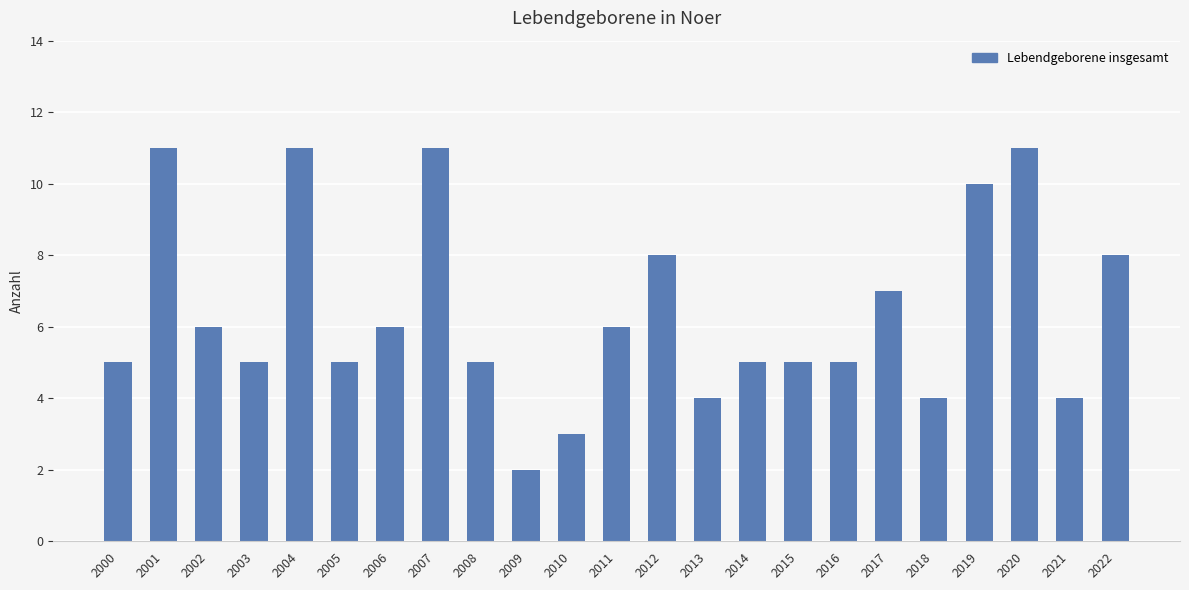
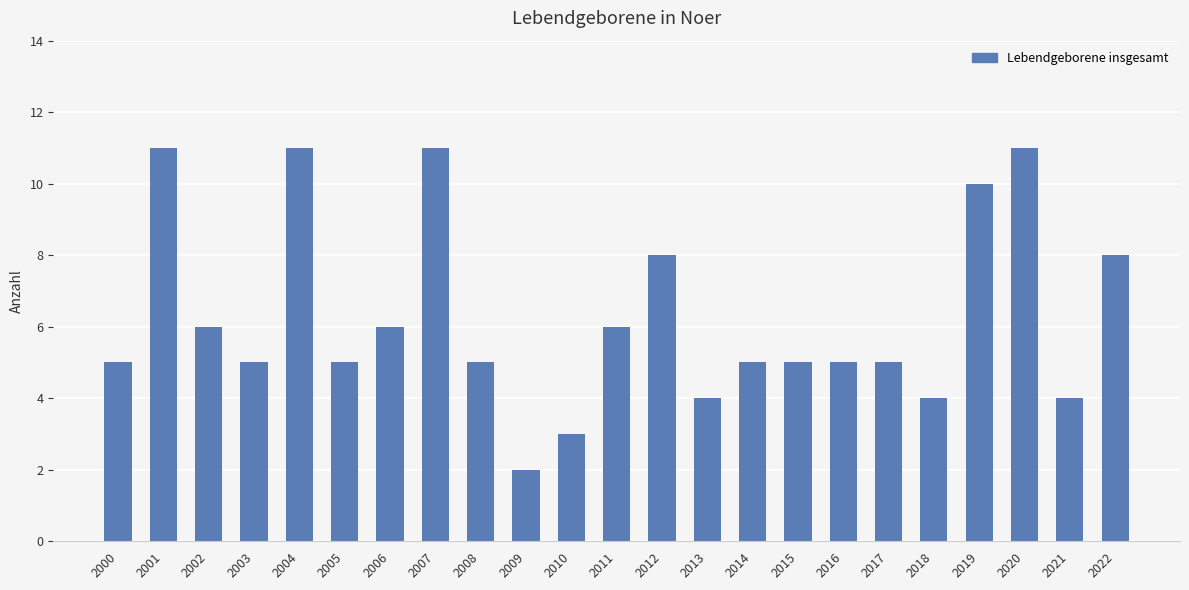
  {
    "2000": 5,
    "2001": 11,
    "2002": 6,
    "2003": 5,
    "2004": 11,
    "2005": 5,
    "2006": 6,
    "2007": 11,
    "2008": 5,
    "2009": 2,
    "2010": 3,
    "2011": 6,
    "2012": 8,
    "2013": 4,
    "2014": 5,
    "2015": 5,
    "2016": 5,
-   "2017": 7,
+   "2017": 5,
    "2018": 4,
    "2019": 10,
    "2020": 11,
    "2021": 4,
    "2022": 8
  }
